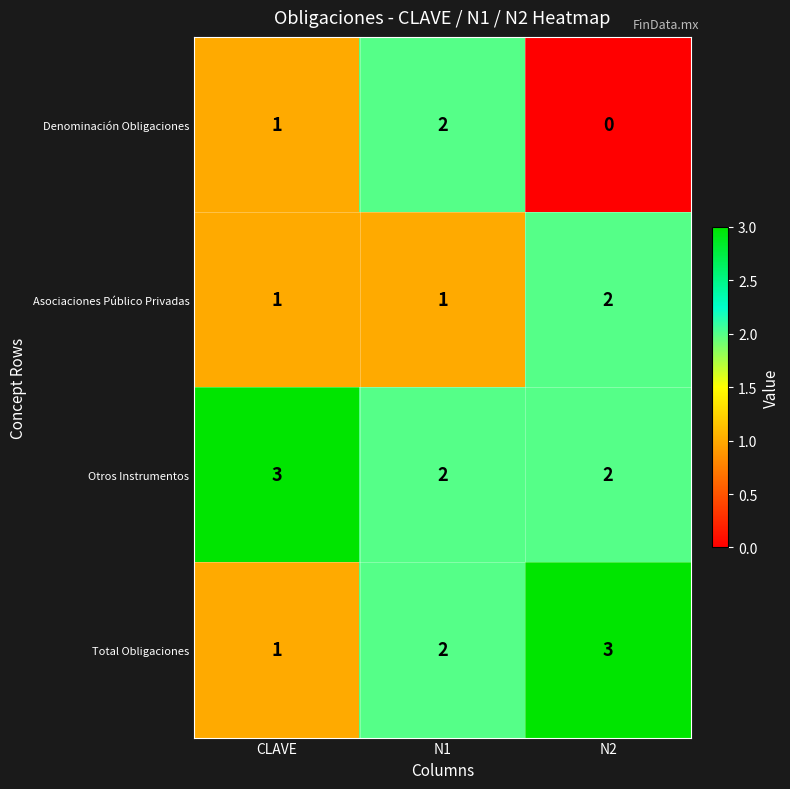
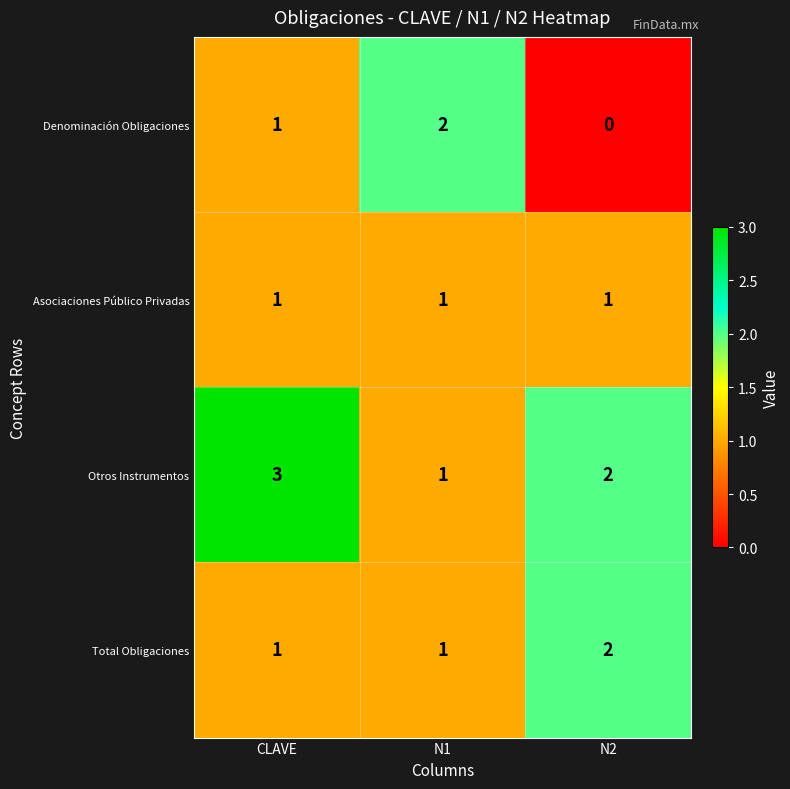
  {
    "Denominación Obligaciones": {
      "CLAVE": 1,
      "N1": 2,
      "N2": 0
    },
    "Asociaciones Público Privadas": {
      "CLAVE": 1,
      "N1": 1,
-     "N2": 2
+     "N2": 1
    },
    "Otros Instrumentos": {
      "CLAVE": 3,
-     "N1": 2,
+     "N1": 1,
      "N2": 2
    },
    "Total Obligaciones": {
      "CLAVE": 1,
-     "N1": 2,
-     "N2": 3
+     "N1": 1,
+     "N2": 2
    }
  }
